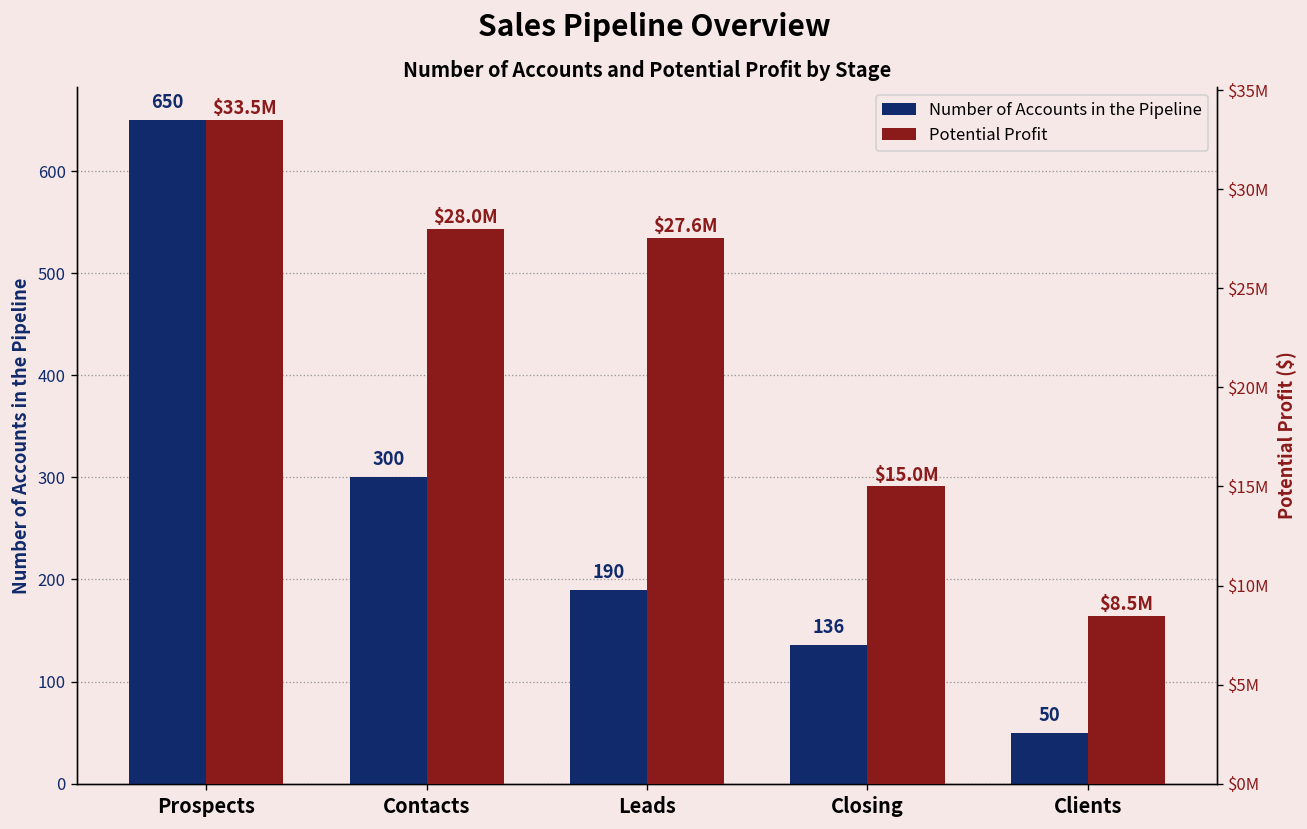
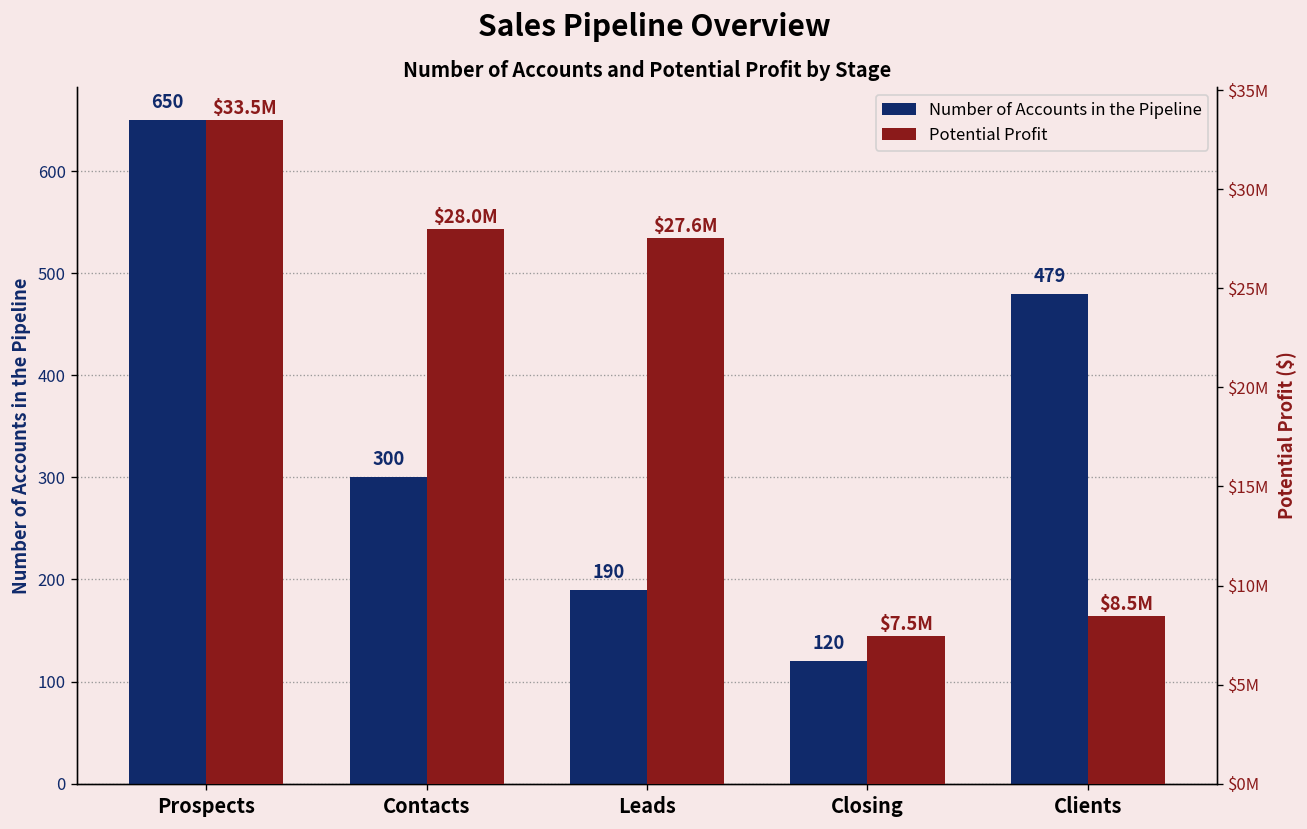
  {
    "Number of Accounts in the Pipeline": {
      "Prospects": "650",
      "Contacts": "300",
      "Leads": "190",
-     "Closing": "136",
-     "Clients": "50"
+     "Closing": "120",
+     "Clients": "479"
    },
    "Potential Profit": {
      "Prospects": "$33.5M",
      "Contacts": "$28.0M",
      "Leads": "$27.6M",
-     "Closing": "$15.0M",
+     "Closing": "$7.5M",
      "Clients": "$8.5M"
    }
  }
